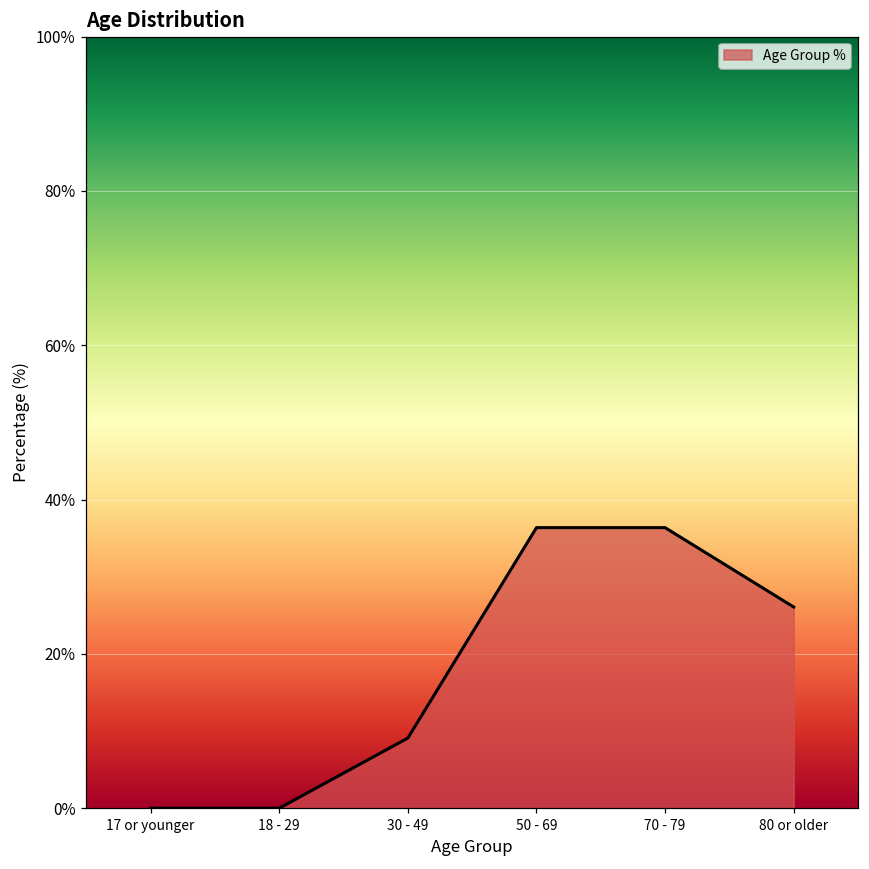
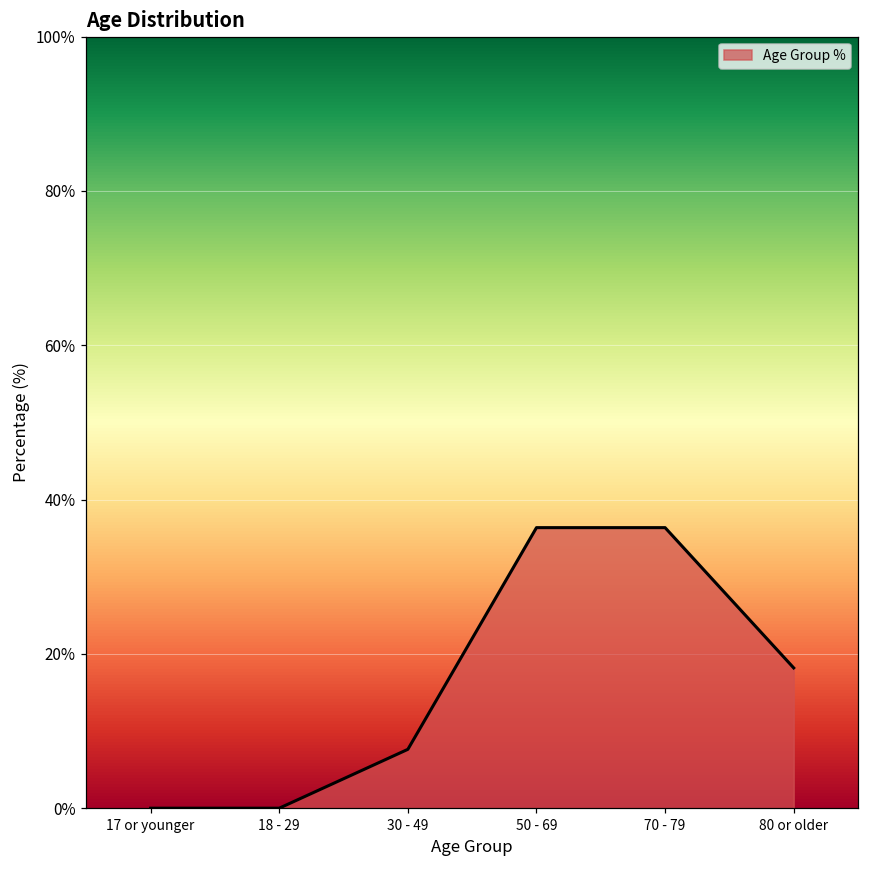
  {
    "17 or younger": "0%",
    "18 - 29": "0%",
-   "30 - 49": "9%",
+   "30 - 49": "8%",
    "50 - 69": "36%",
    "70 - 79": "36%",
-   "80 or older": "26%"
+   "80 or older": "18%"
  }
